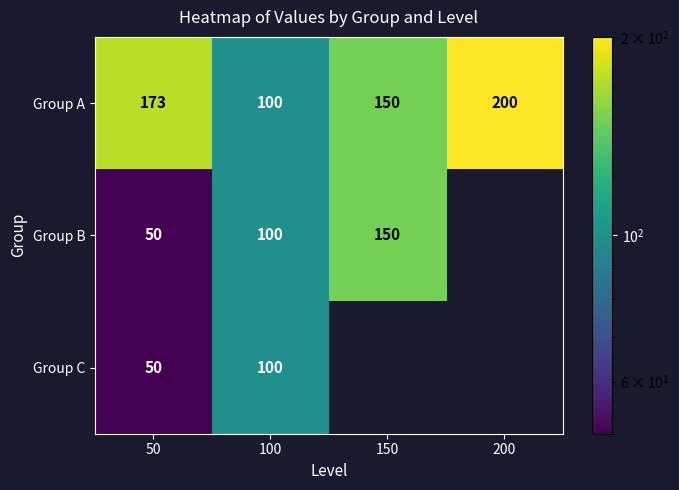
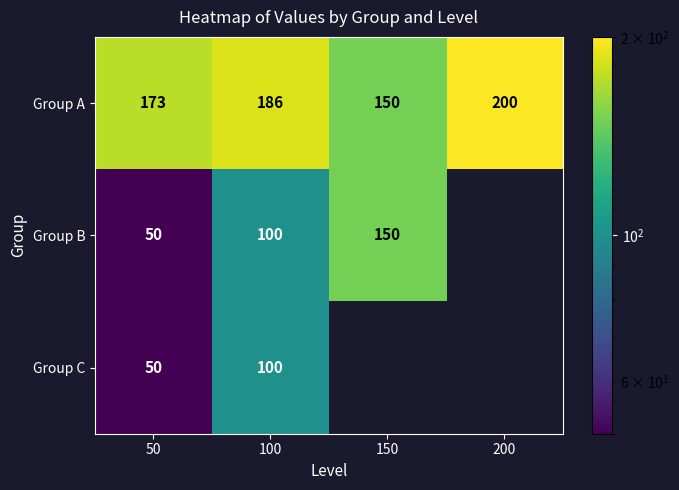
  {
    "Group A": {
      "50": 173,
-     "100": 100,
+     "100": 186,
      "150": 150,
      "200": 200
    },
    "Group B": {
      "50": 50,
      "100": 100,
      "150": 150
    },
    "Group C": {
      "50": 50,
      "100": 100
    }
  }
